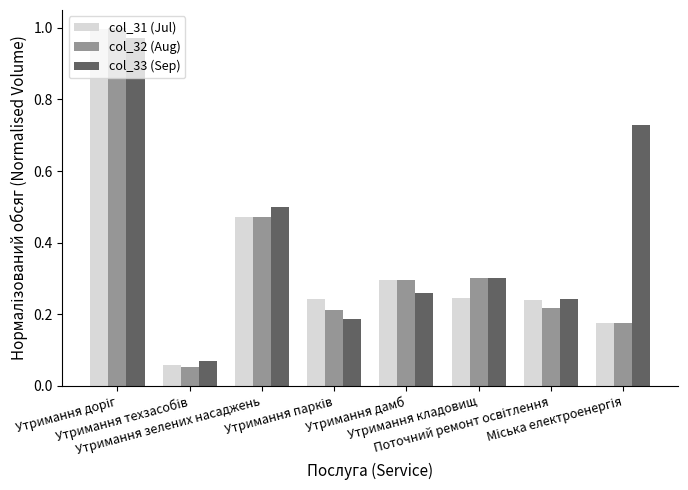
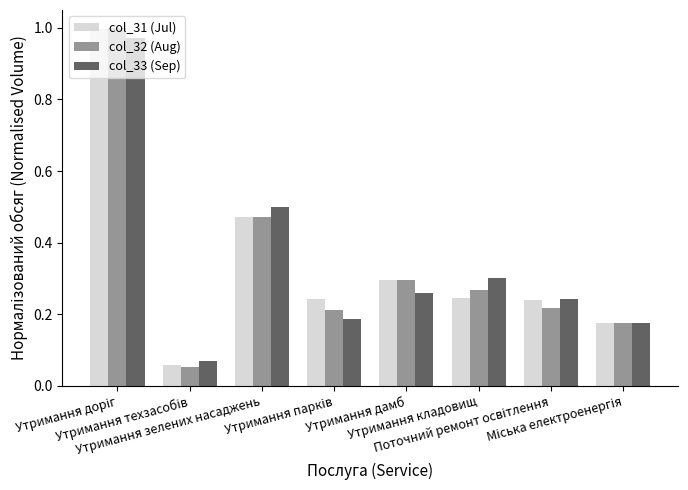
  {
    "col_31 (Jul)": {
      "Утримання техзасобів": 0.06,
      "Утримання зелених насаджень": 0.47,
      "Утримання парків": 0.24,
      "Утримання дамб": 0.30,
      "Утримання кладовищ": 0.24,
      "Поточний ремонт освітлення": 0.24,
      "Міська електроенергія": 0.18
    },
    "col_32 (Aug)": {
      "Утримання техзасобів": 0.05,
      "Утримання зелених насаджень": 0.47,
      "Утримання парків": 0.21,
      "Утримання дамб": 0.30,
-     "Утримання кладовищ": 0.30,
+     "Утримання кладовищ": 0.27,
      "Поточний ремонт освітлення": 0.22,
      "Міська електроенергія": 0.18
    },
    "col_33 (Sep)": {
      "Утримання техзасобів": 0.07,
      "Утримання зелених насаджень": 0.50,
      "Утримання парків": 0.19,
      "Утримання дамб": 0.26,
      "Утримання кладовищ": 0.30,
      "Поточний ремонт освітлення": 0.24,
-     "Міська електроенергія": 0.73
+     "Міська електроенергія": 0.18
    }
  }
